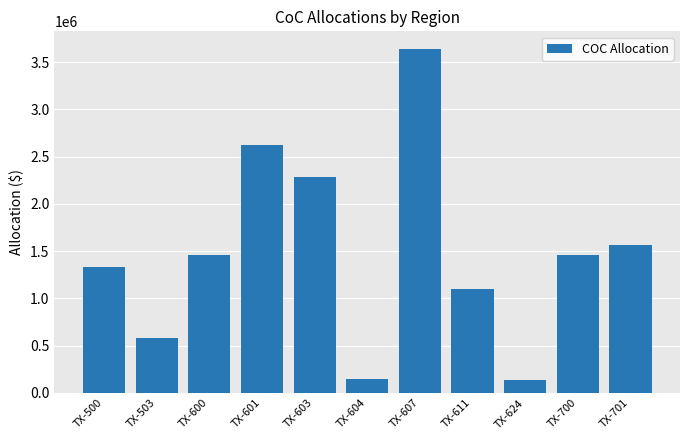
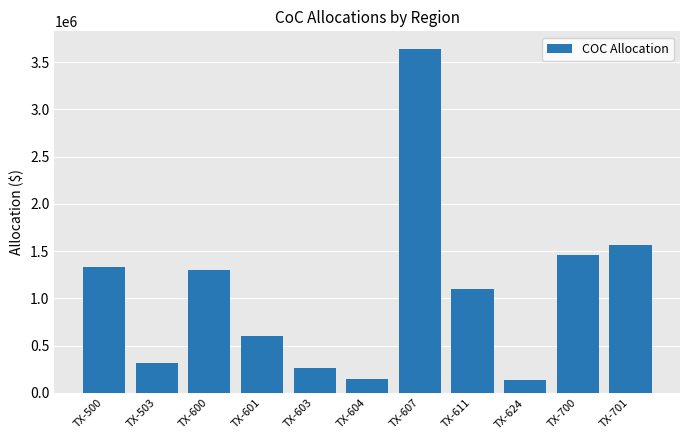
  {
    "TX-500": 1300000,
-   "TX-503": 600000,
-   "TX-600": 1500000,
-   "TX-601": 2600000,
-   "TX-603": 2300000,
+   "TX-503": 300000,
+   "TX-600": 1300000,
+   "TX-601": 600000,
+   "TX-603": 300000,
    "TX-604": 100000,
    "TX-607": 3600000,
    "TX-611": 1100000,
    "TX-624": 100000,
    "TX-700": 1500000,
    "TX-701": 1600000
  }
